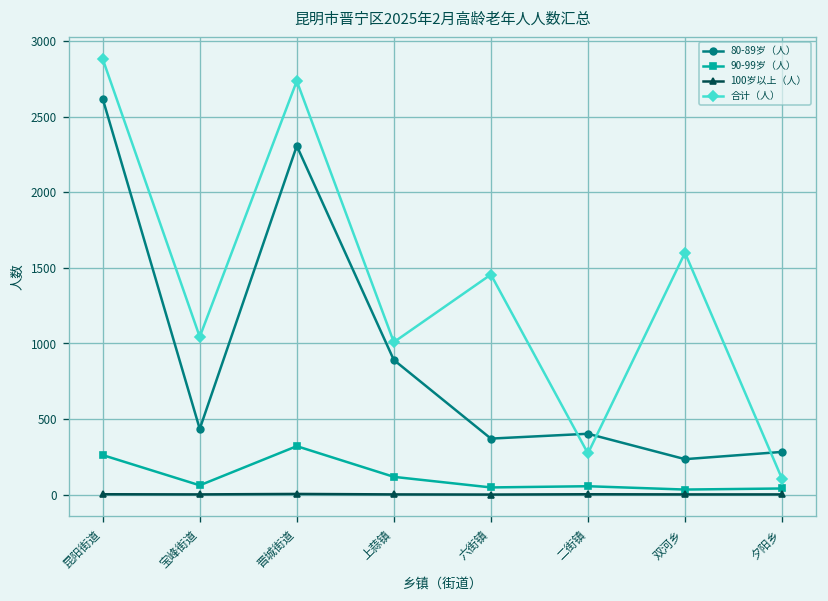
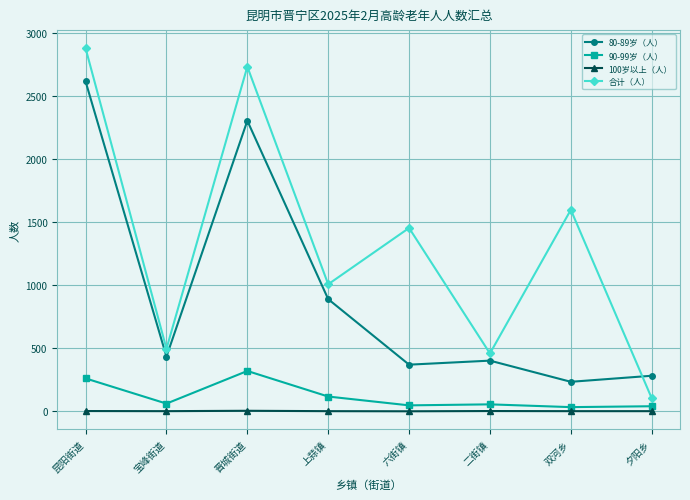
  {
    "100岁以上（人）": {
      "昆阳街道": 0,
      "宝峰街道": 0,
      "晋城街道": 0,
      "上蒜镇": 0,
      "六街镇": 0,
      "二街镇": 0,
      "双河乡": 0,
      "夕阳乡": 0
    },
    "合计（人）": {
      "昆阳街道": 2880,
-     "宝峰街道": 1040,
+     "宝峰街道": 500,
      "晋城街道": 2740,
      "上蒜镇": 1010,
      "六街镇": 1460,
-     "二街镇": 270,
+     "二街镇": 460,
      "双河乡": 1600,
      "夕阳乡": 100
    }
  }
